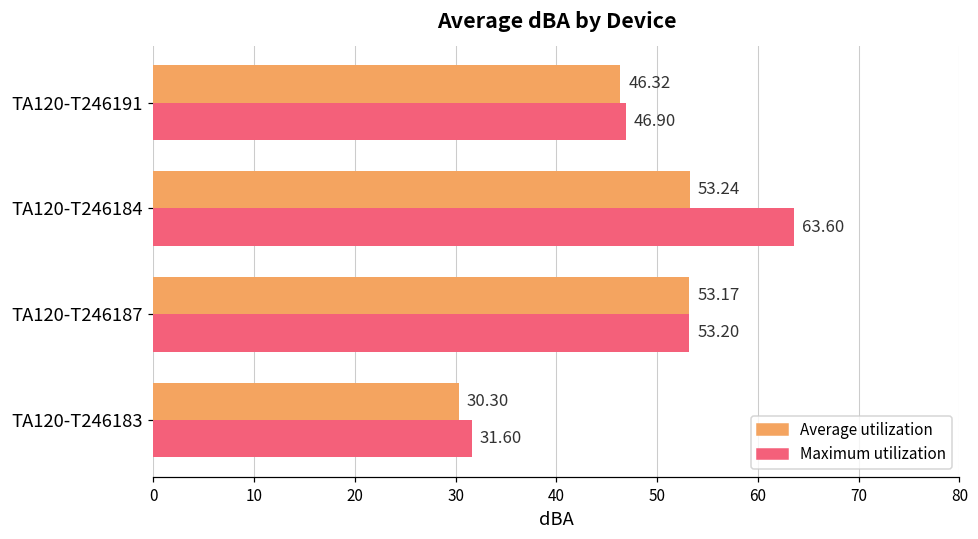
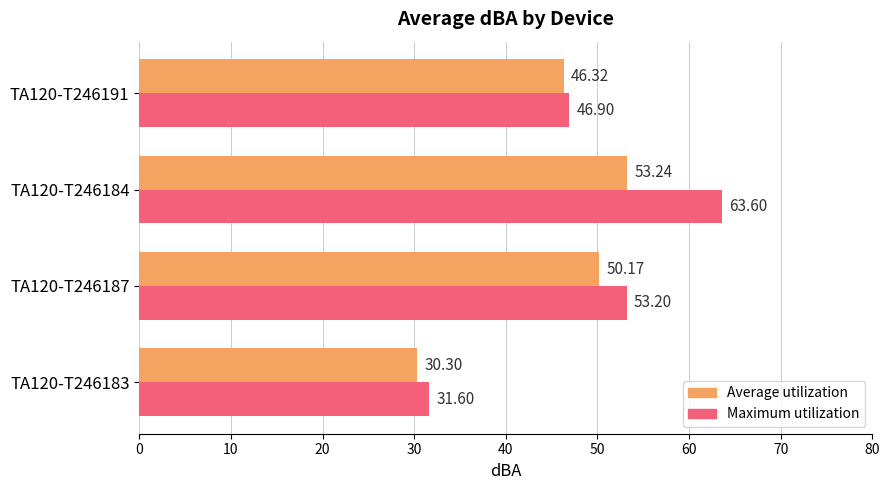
  {
    "Average utilization": {
      "TA120-T246191": 46.32,
      "TA120-T246184": 53.24,
-     "TA120-T246187": 53.17,
+     "TA120-T246187": 50.17,
      "TA120-T246183": 30.30
    },
    "Maximum utilization": {
      "TA120-T246191": 46.90,
      "TA120-T246184": 63.60,
      "TA120-T246187": 53.20,
      "TA120-T246183": 31.60
    }
  }
